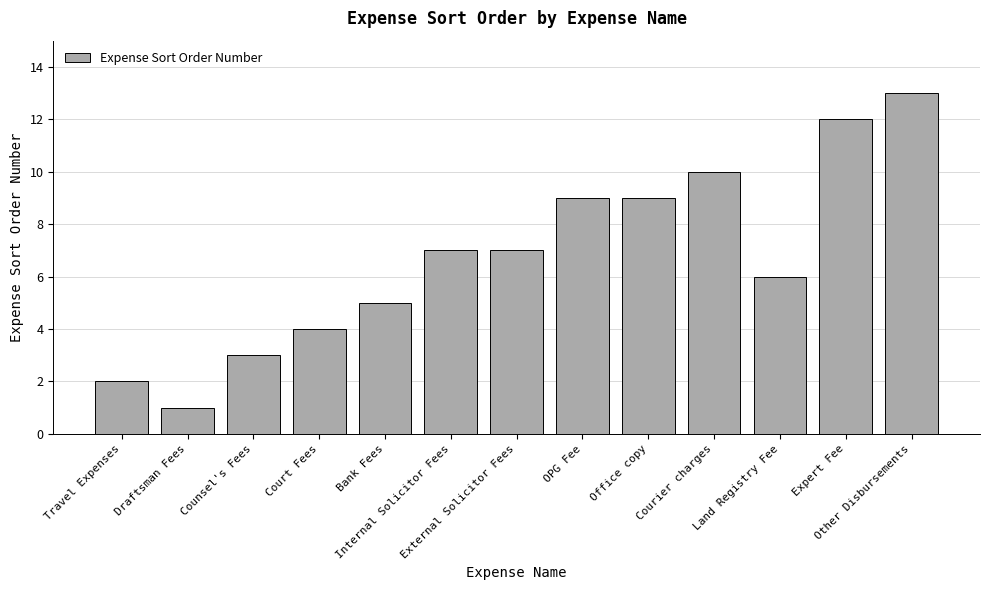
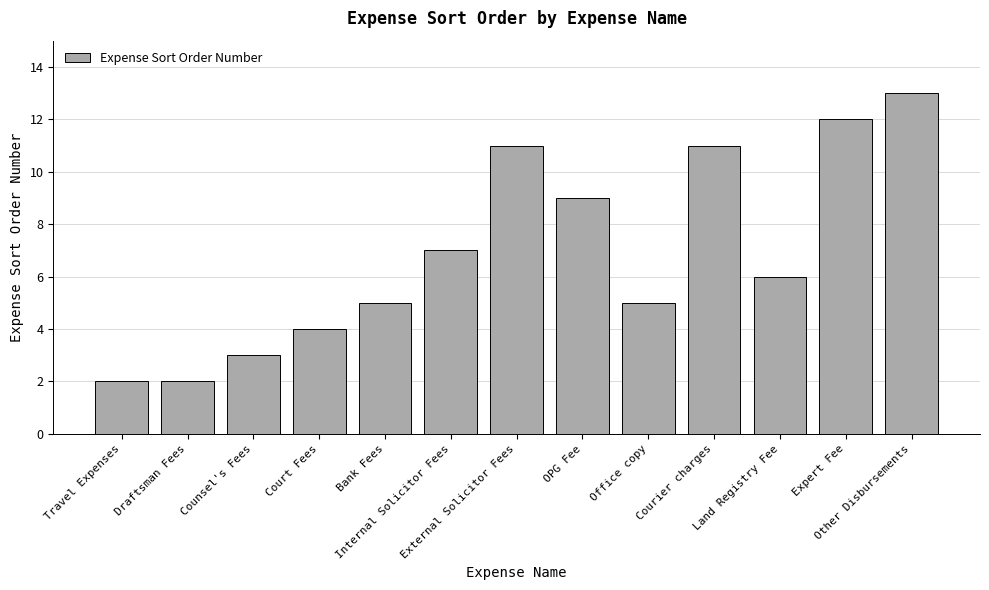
  {
    "Travel Expenses": 2,
-   "Draftsman Fees": 1,
+   "Draftsman Fees": 2,
    "Counsel's Fees": 3,
    "Court Fees": 4,
    "Bank Fees": 5,
    "Internal Solicitor Fees": 7,
-   "External Solicitor Fees": 7,
+   "External Solicitor Fees": 11,
    "OPG Fee": 9,
-   "Office copy": 9,
-   "Courier charges": 10,
+   "Office copy": 5,
+   "Courier charges": 11,
    "Land Registry Fee": 6,
    "Expert Fee": 12,
    "Other Disbursements": 13
  }
